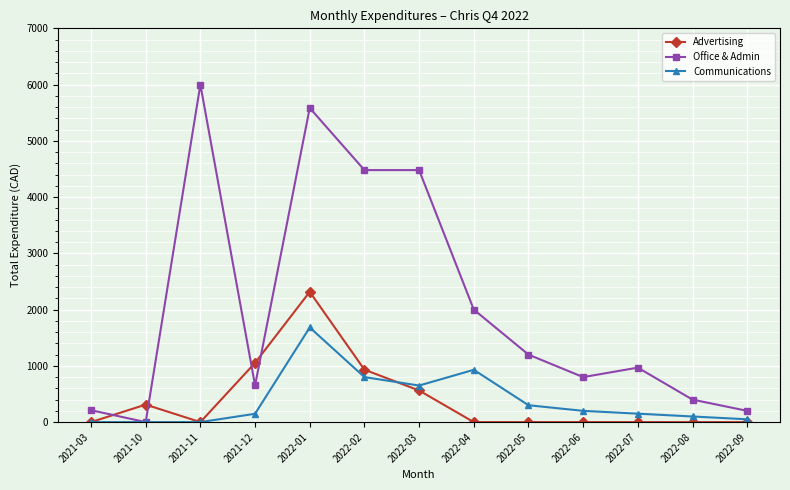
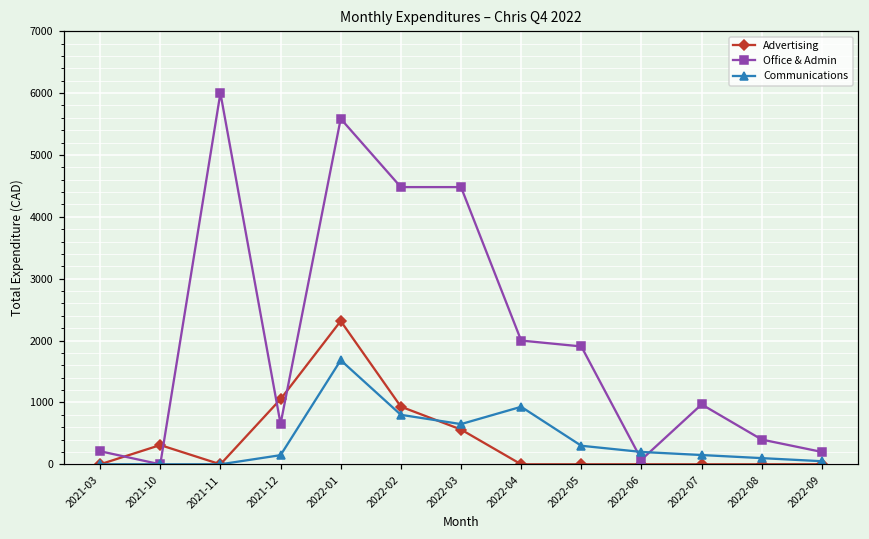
  {
    "Advertising": {
      "2021-10": 300,
      "2021-12": 1100,
      "2022-01": 2300,
      "2022-02": 900,
      "2022-03": 600,
      "2022-04": 0,
      "2022-05": 0,
      "2022-06": 0,
      "2022-07": 0,
      "2022-08": 0,
      "2022-09": 0
    },
    "Office & Admin": {
      "2021-03": 200,
      "2021-11": 6000,
      "2021-12": 700,
      "2022-01": 5600,
      "2022-02": 4500,
      "2022-03": 4500,
      "2022-04": 2000,
-     "2022-05": 1200,
-     "2022-06": 800,
+     "2022-05": 1900,
+     "2022-06": 100,
      "2022-07": 1000,
      "2022-08": 400,
      "2022-09": 200
    },
    "Communications": {
      "2021-12": 100,
      "2022-01": 1700,
      "2022-02": 800,
      "2022-03": 700,
      "2022-04": 900,
      "2022-05": 300,
      "2022-06": 200,
      "2022-07": 200,
      "2022-08": 100,
      "2022-09": 100
    }
  }
